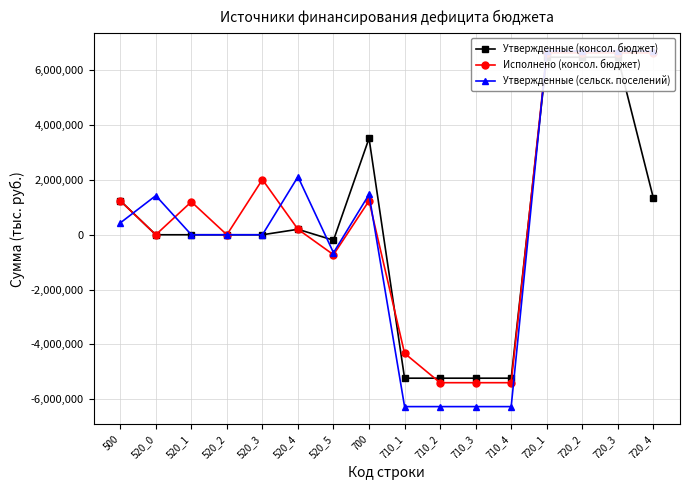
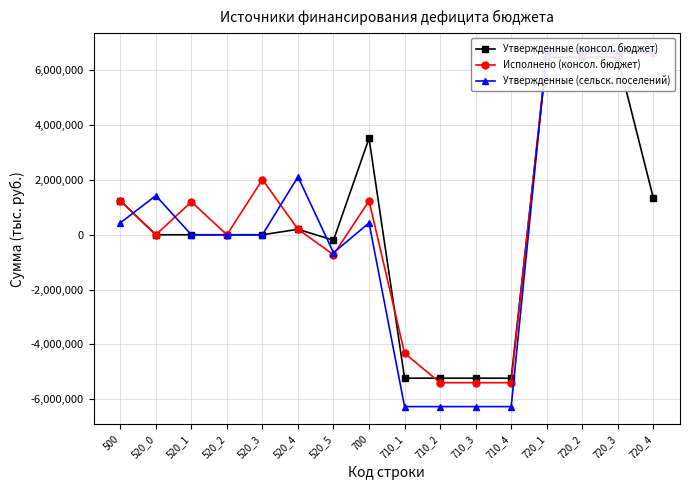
  {
    "Утвержденные (консол. бюджет)": {
      "520_5": "-200,000",
      "700": "3,500,000",
      "710_1": "-5,200,000",
      "710_2": "-5,200,000",
      "710_3": "-5,200,000",
      "710_4": "-5,200,000",
      "720_4": "1,300,000"
    },
    "Исполнено (консол. бюджет)": {
      "520_1": "1,200,000",
      "520_3": "2,000,000",
      "700": "1,200,000",
      "710_1": "-4,300,000",
      "710_2": "-5,400,000",
      "710_3": "-5,400,000",
      "710_4": "-5,400,000"
    },
    "Утвержденные (сельск. поселений)": {
      "500": "400,000",
      "520_0": "1,400,000",
      "520_4": "2,100,000",
-     "700": "1,500,000",
+     "700": "400,000",
      "710_1": "-6,300,000",
      "710_2": "-6,300,000",
      "710_3": "-6,300,000",
      "710_4": "-6,300,000"
    }
  }
